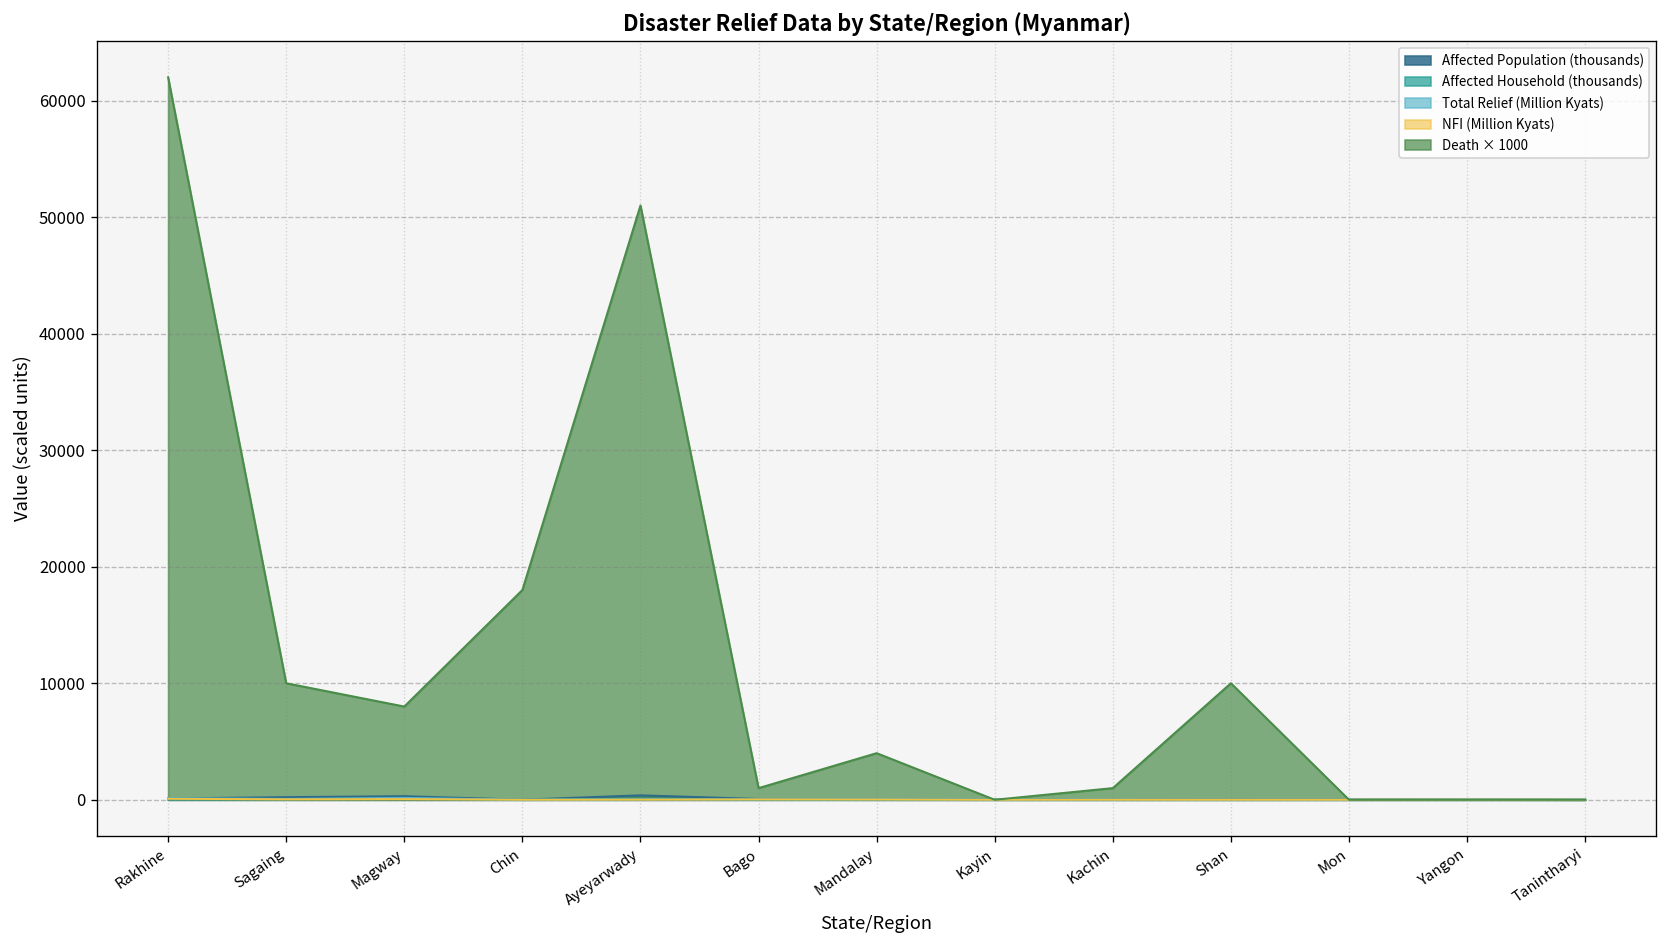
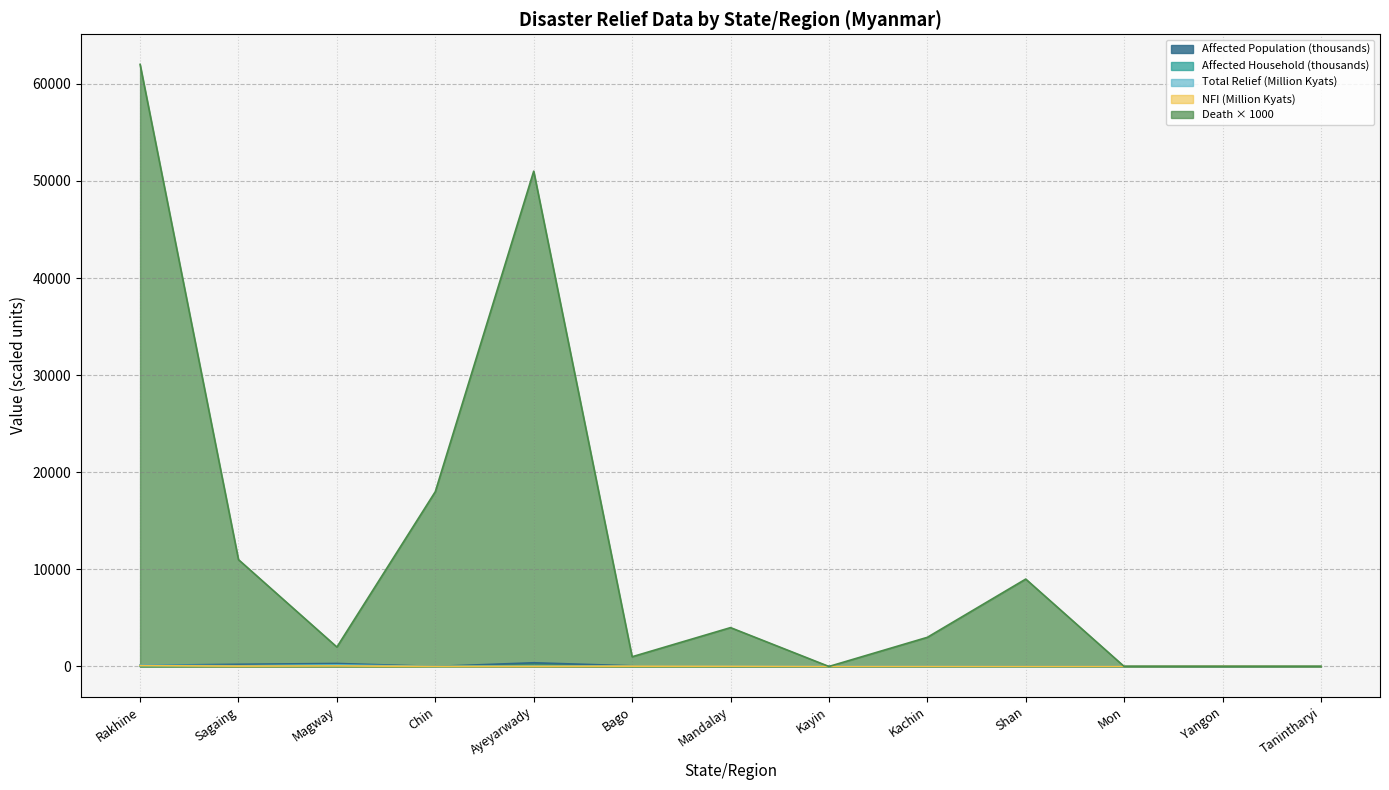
  {
    "Affected Population (thousands)": {
      "Ayeyarwady": 0
    },
    "Death × 1000": {
      "Rakhine": 62000,
-     "Sagaing": 10000,
-     "Magway": 8000,
+     "Sagaing": 11000,
+     "Magway": 2000,
      "Chin": 18000,
      "Ayeyarwady": 51000,
      "Bago": 1000,
      "Mandalay": 4000,
-     "Kachin": 1000,
-     "Shan": 10000
+     "Kachin": 3000,
+     "Shan": 9000
    }
  }
